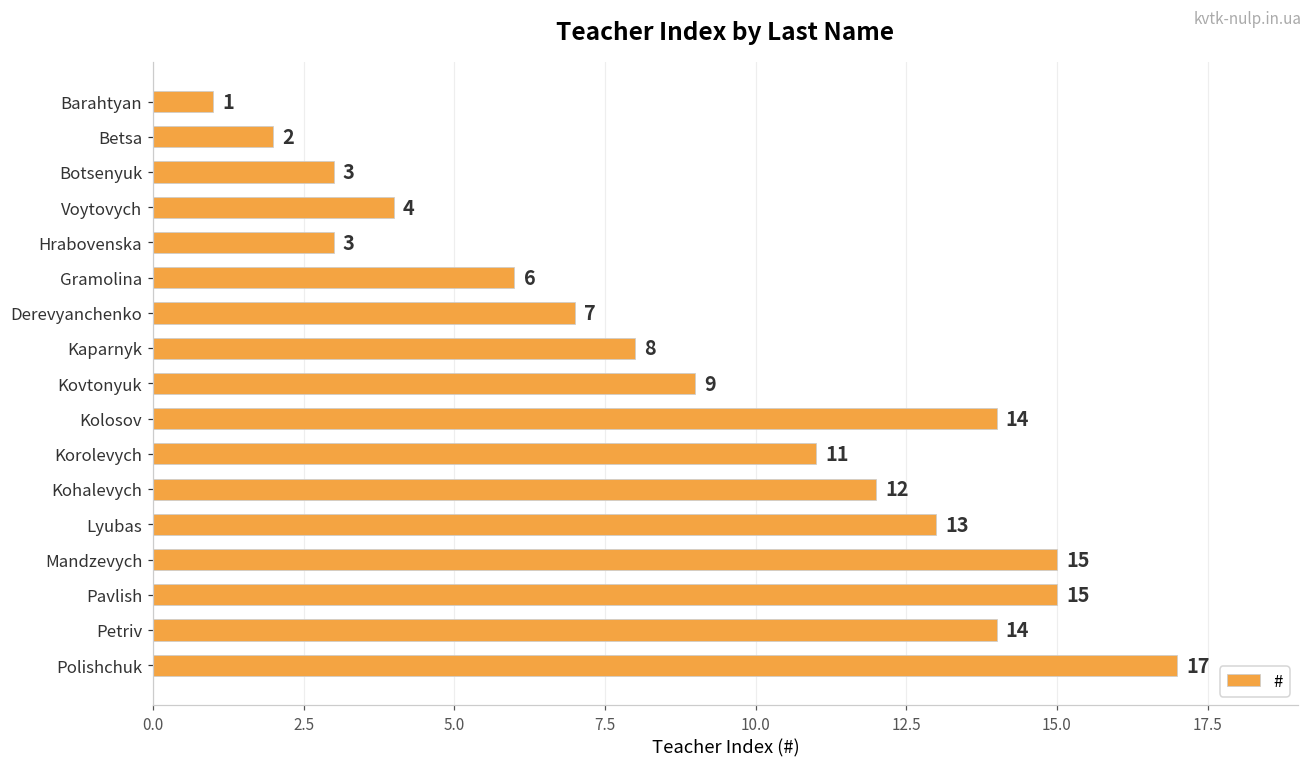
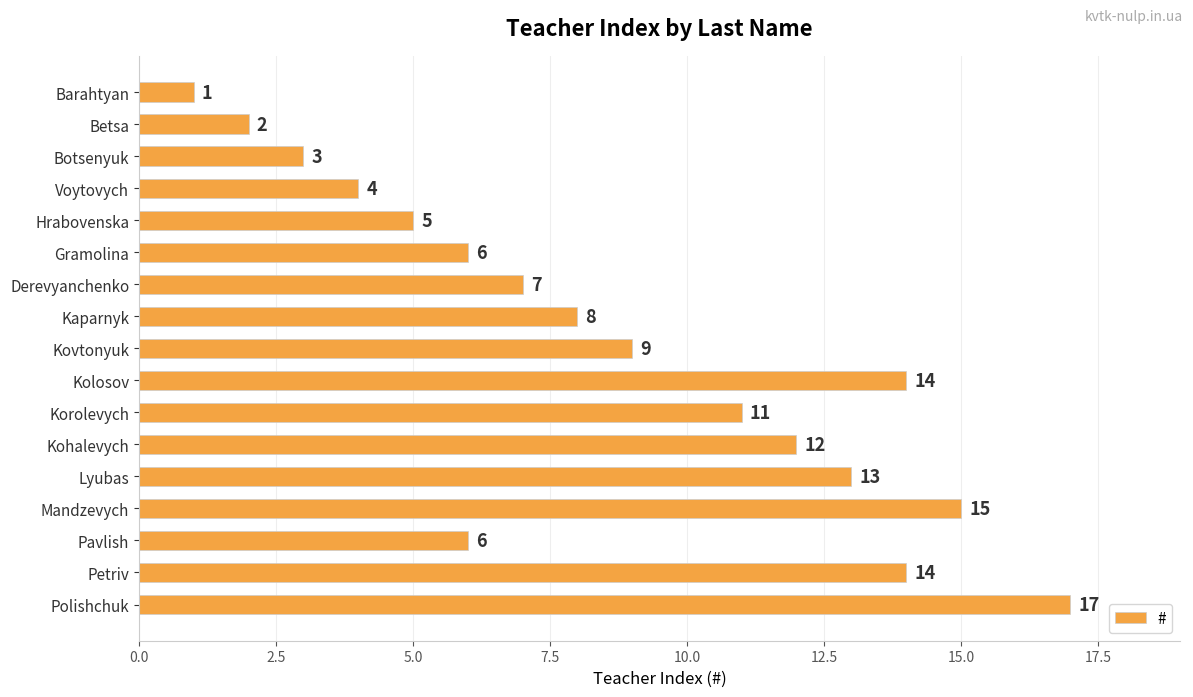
  {
    "Barahtyan": 1,
    "Betsa": 2,
    "Botsenyuk": 3,
    "Voytovych": 4,
-   "Hrabovenska": 3,
+   "Hrabovenska": 5,
    "Gramolina": 6,
    "Derevyanchenko": 7,
    "Kaparnyk": 8,
    "Kovtonyuk": 9,
    "Kolosov": 14,
    "Korolevych": 11,
    "Kohalevych": 12,
    "Lyubas": 13,
    "Mandzevych": 15,
-   "Pavlish": 15,
+   "Pavlish": 6,
    "Petriv": 14,
    "Polishchuk": 17
  }
